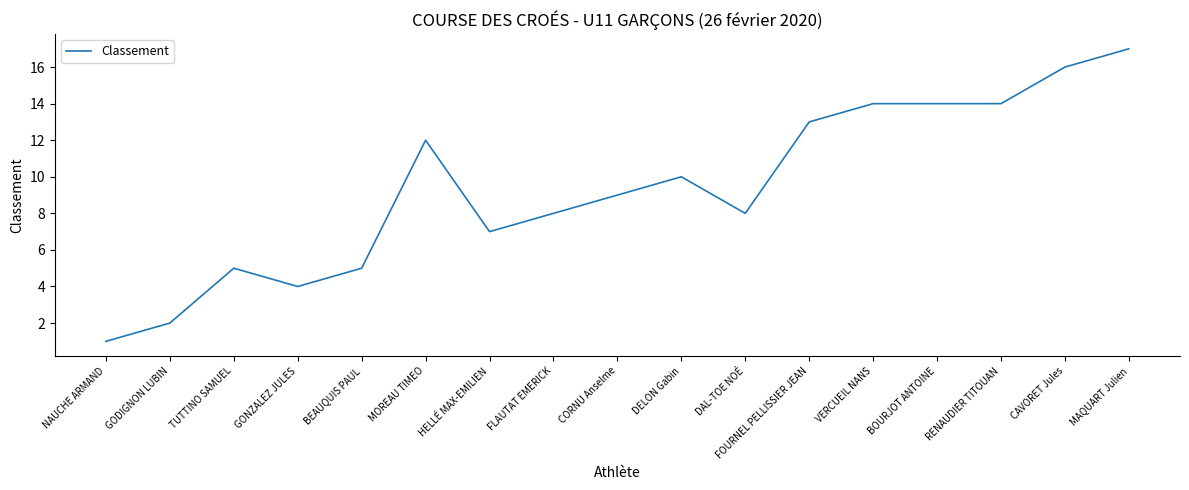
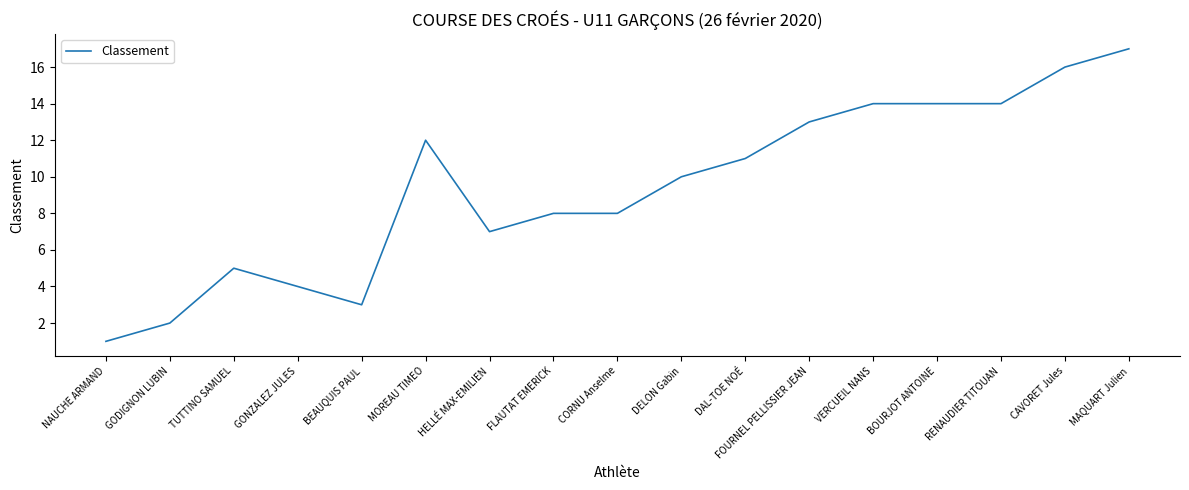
  {
    "NAUCHE ARMAND": 1,
    "GODIGNON LUBIN": 2,
    "TUTTINO SAMUEL": 5,
    "GONZALEZ JULES": 4,
-   "BEAUQUIS PAUL": 5,
+   "BEAUQUIS PAUL": 3,
    "MOREAU TIMEO": 12,
    "HELLÉ MAX-EMILIEN": 7,
    "FLAUTAT EMERICK": 8,
-   "CORNU Anselme": 9,
+   "CORNU Anselme": 8,
    "DELON Gabin": 10,
-   "DAL-TOE NOÉ": 8,
+   "DAL-TOE NOÉ": 11,
    "FOURNEL PELLISSIER JEAN": 13,
    "VERCUEIL NANS": 14,
    "BOURJOT ANTOINE": 14,
    "RENAUDIER TITOUAN": 14,
    "CAVORET Jules": 16,
    "MAQUART Julien": 17
  }
